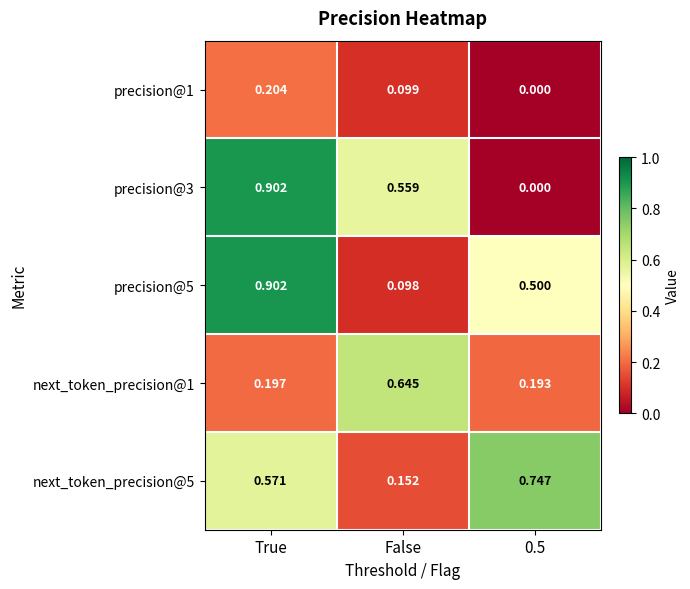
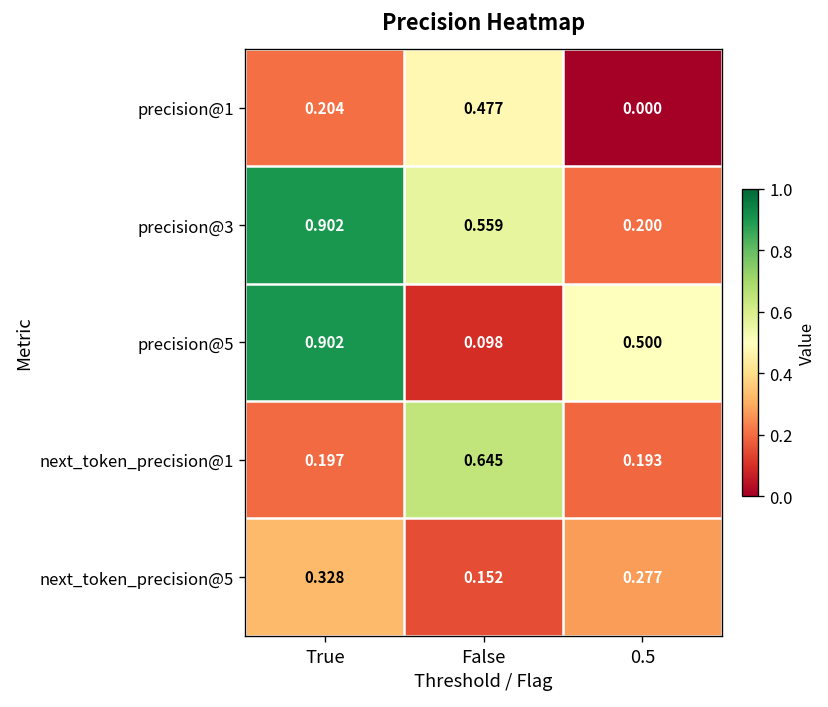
  {
    "precision@1": {
      "True": 0.204,
-     "False": 0.099,
+     "False": 0.477,
      "0.5": 0.000
    },
    "precision@3": {
      "True": 0.902,
      "False": 0.559,
-     "0.5": 0.000
+     "0.5": 0.200
    },
    "precision@5": {
      "True": 0.902,
      "False": 0.098,
      "0.5": 0.500
    },
    "next_token_precision@1": {
      "True": 0.197,
      "False": 0.645,
      "0.5": 0.193
    },
    "next_token_precision@5": {
-     "True": 0.571,
+     "True": 0.328,
      "False": 0.152,
-     "0.5": 0.747
+     "0.5": 0.277
    }
  }
